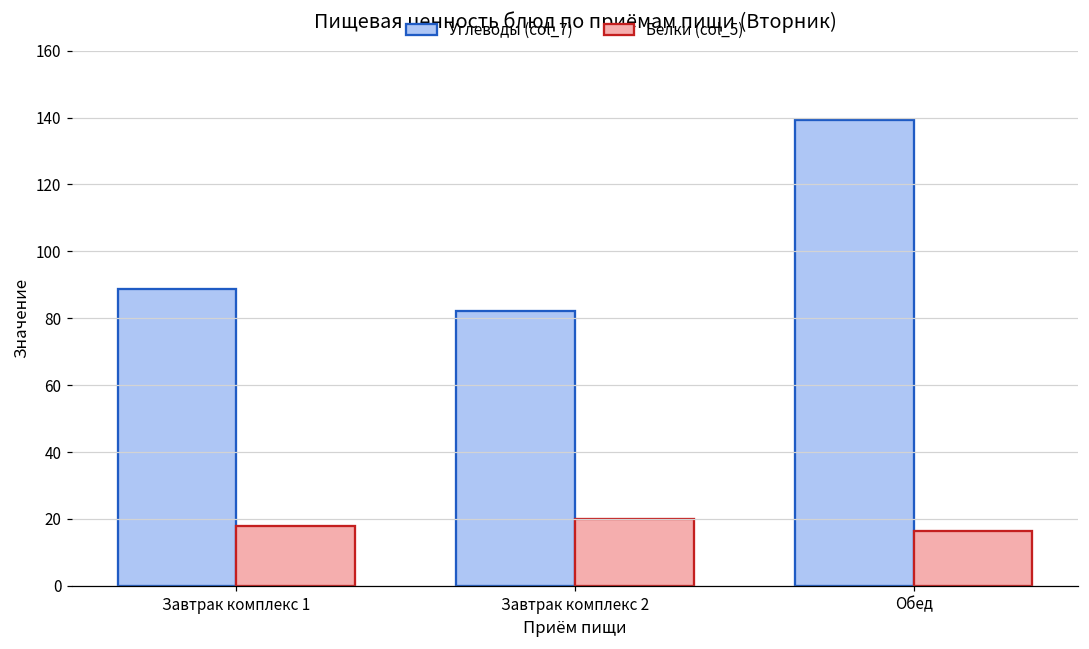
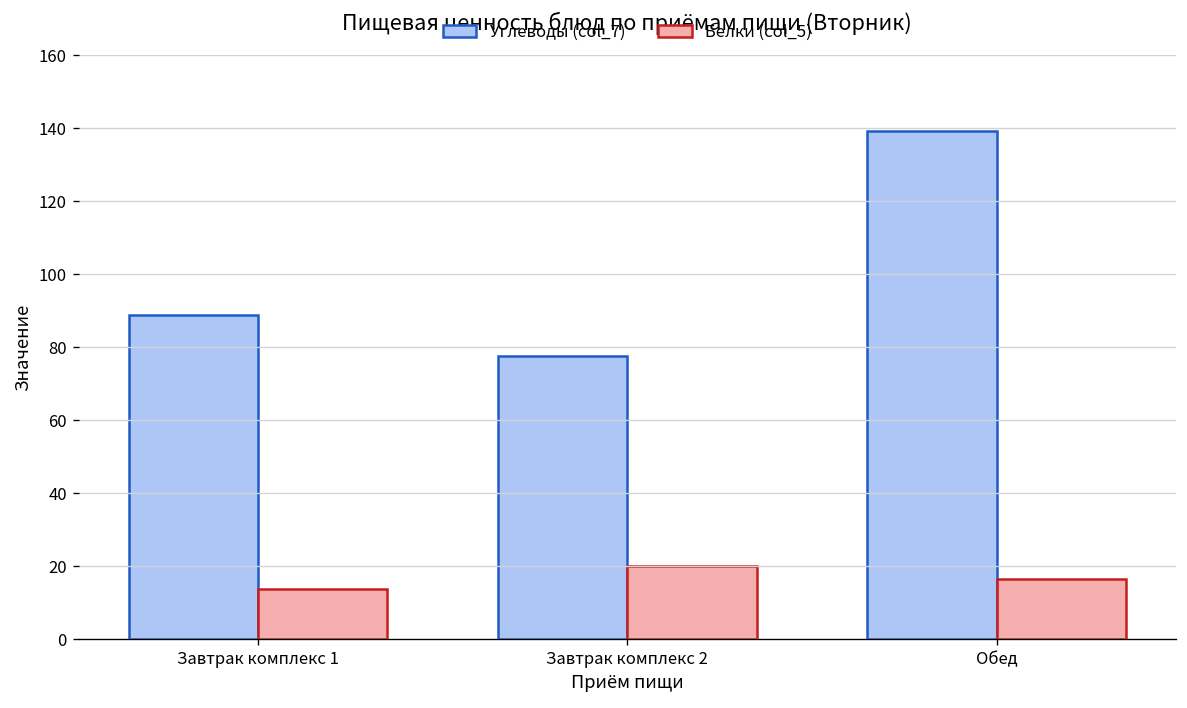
  {
    "Углеводы (col_7)": {
      "Завтрак комплекс 1": 89,
-     "Завтрак комплекс 2": 82,
+     "Завтрак комплекс 2": 78,
      "Обед": 139
    },
    "Белки (col_5)": {
-     "Завтрак комплекс 1": 18,
+     "Завтрак комплекс 1": 14,
      "Завтрак комплекс 2": 20,
      "Обед": 16
    }
  }
